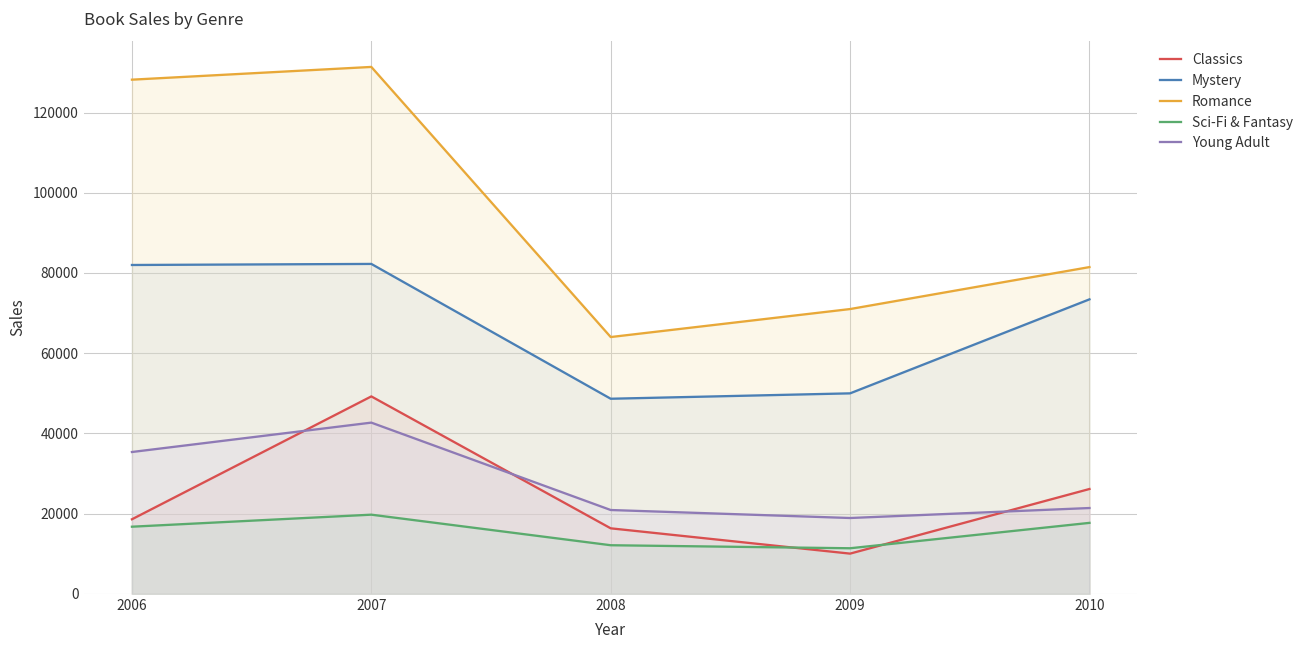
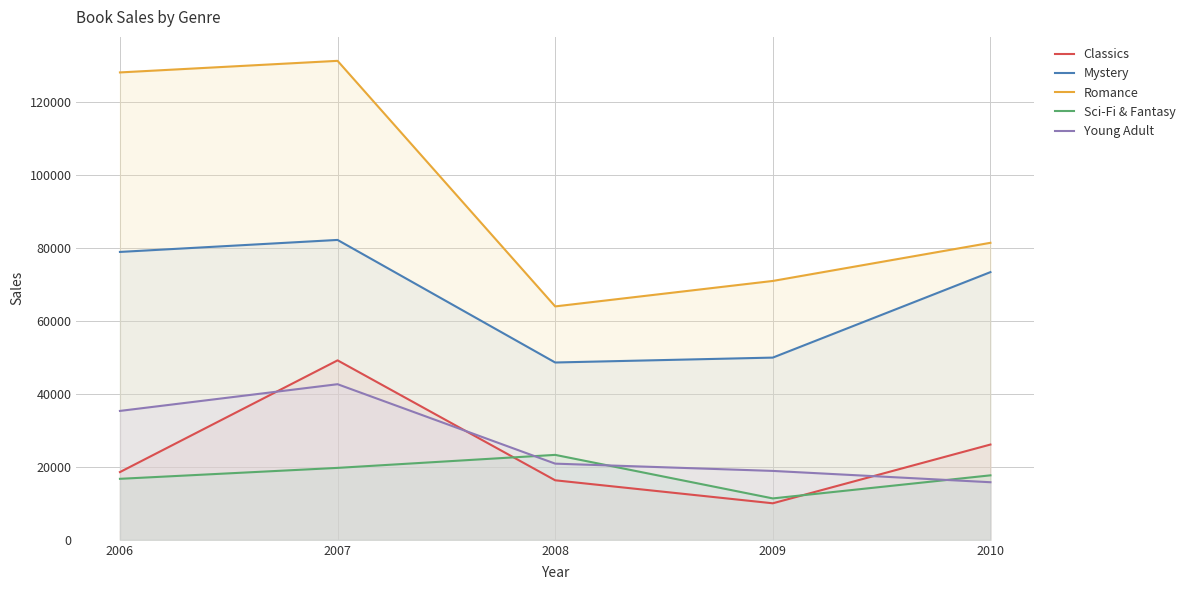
  {
    "Classics": {
      "2006": 19000,
      "2007": 49000,
      "2008": 16000,
      "2009": 10000,
      "2010": 26000
    },
    "Mystery": {
-     "2006": 82000,
+     "2006": 79000,
      "2007": 82000,
      "2008": 49000,
      "2009": 50000,
      "2010": 73000
    },
    "Romance": {
      "2006": 128000,
      "2007": 131000,
      "2008": 64000,
      "2009": 71000,
      "2010": 81000
    },
    "Sci-Fi & Fantasy": {
      "2006": 17000,
      "2007": 20000,
-     "2008": 12000,
+     "2008": 23000,
      "2009": 11000,
      "2010": 18000
    },
    "Young Adult": {
      "2006": 35000,
      "2007": 43000,
      "2008": 21000,
      "2009": 19000,
-     "2010": 21000
+     "2010": 16000
    }
  }
